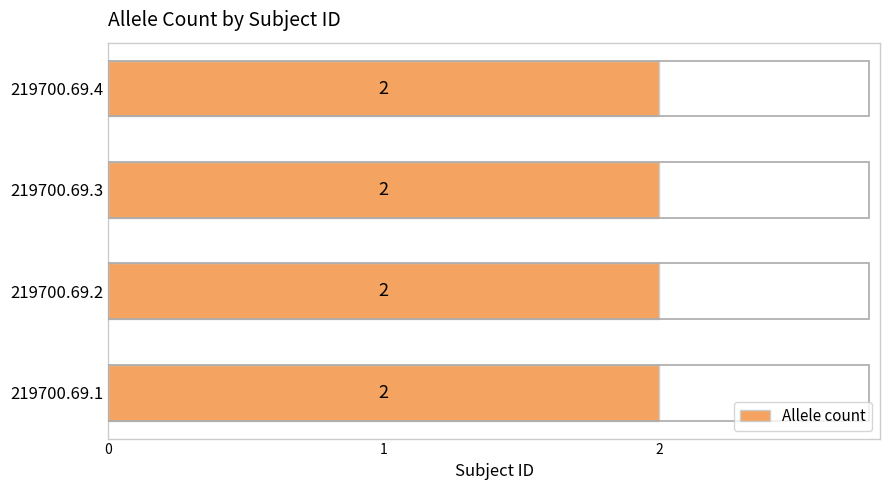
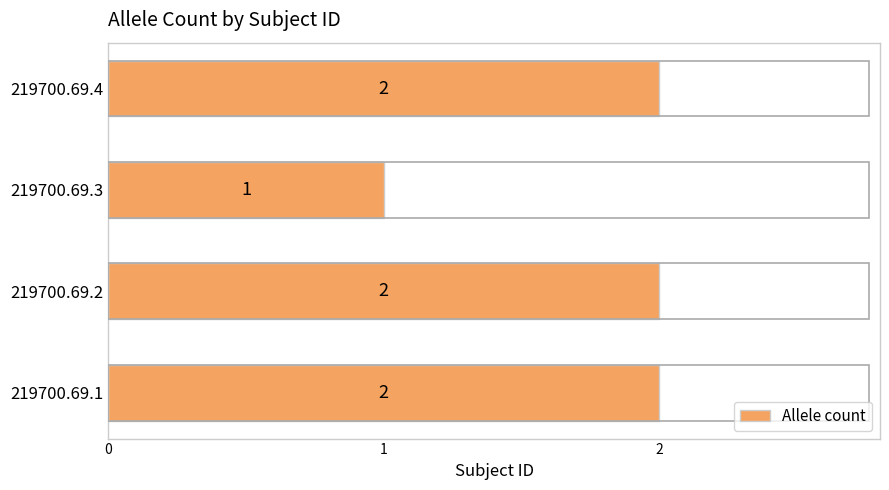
  {
    "219700.69.4": 2,
-   "219700.69.3": 2,
+   "219700.69.3": 1,
    "219700.69.2": 2,
    "219700.69.1": 2
  }
